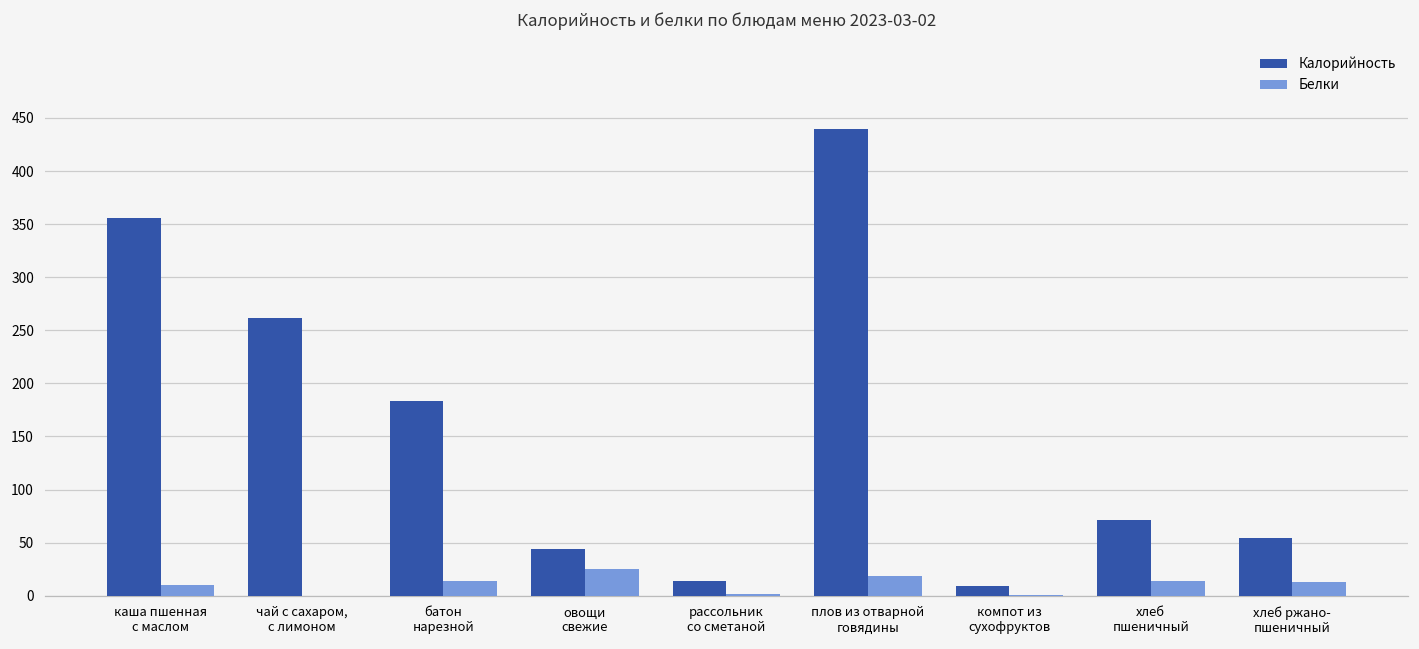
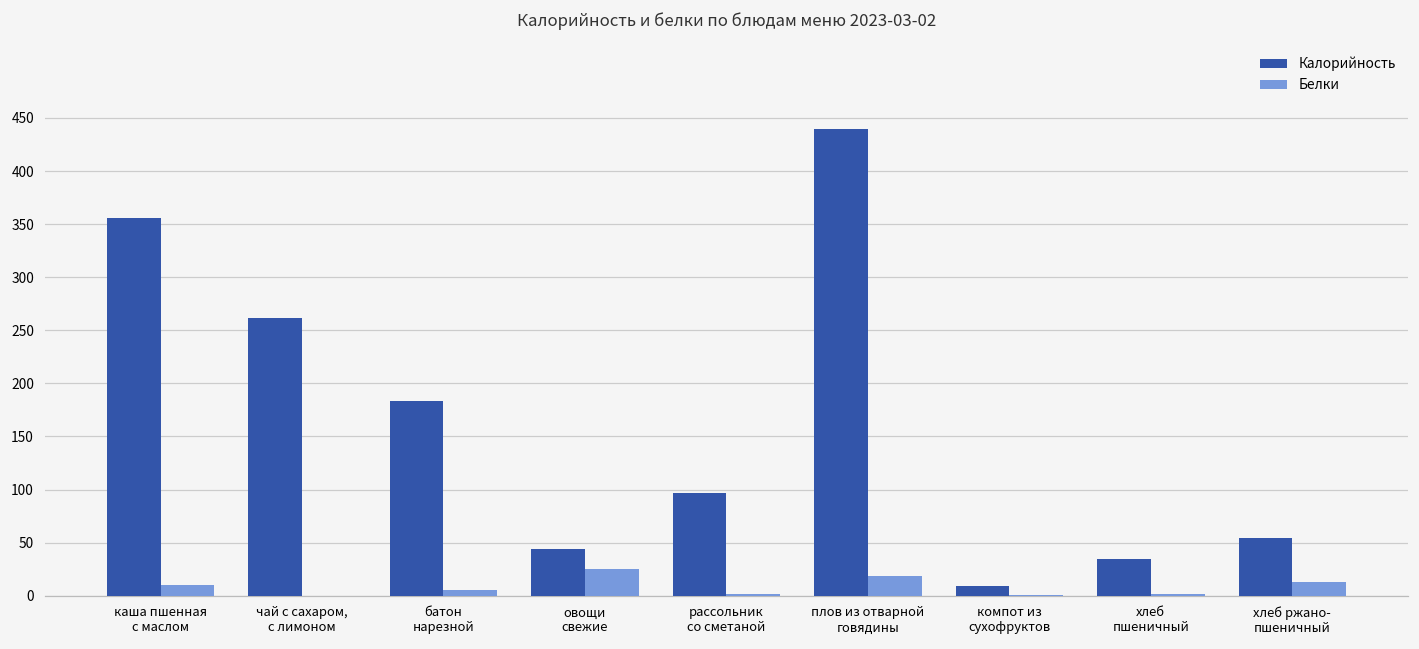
  {
    "Калорийность": {
      "каша пшенная с маслом": 360,
      "чай с сахаром, с лимоном": 260,
      "батон нарезной": 180,
      "овощи свежие": 40,
-     "рассольник со сметаной": 10,
+     "рассольник со сметаной": 100,
      "плов из отварной говядины": 440,
      "компот из сухофруктов": 10,
-     "хлеб пшеничный": 70,
+     "хлеб пшеничный": 40,
      "хлеб ржано- пшеничный": 50
    },
    "Белки": {
      "каша пшенная с маслом": 10,
      "чай с сахаром, с лимоном": 0,
-     "батон нарезной": 14,
+     "батон нарезной": 5,
      "овощи свежие": 30,
      "плов из отварной говядины": 20,
-     "хлеб пшеничный": 10,
+     "хлеб пшеничный": 0,
      "хлеб ржано- пшеничный": 10
    }
  }
